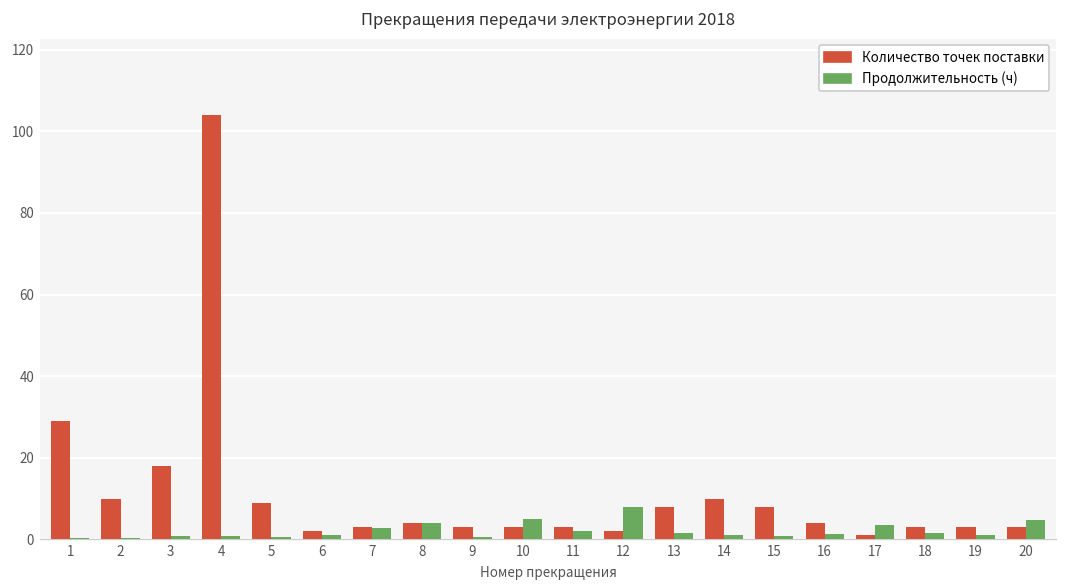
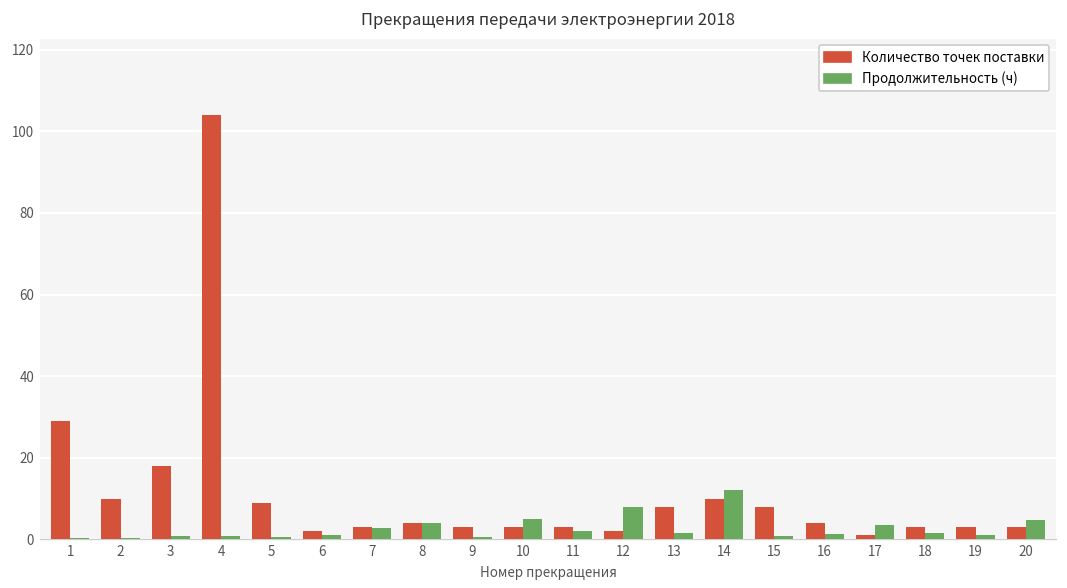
  {
    "Продолжительность (ч)": {
      "3": 1,
      "4": 1,
      "6": 1,
      "7": 3,
      "8": 4,
      "10": 5,
      "11": 2,
      "12": 8,
      "13": 2,
-     "14": 1,
+     "14": 12,
      "16": 1,
      "17": 3,
      "18": 1,
      "19": 1,
      "20": 5
    }
  }
